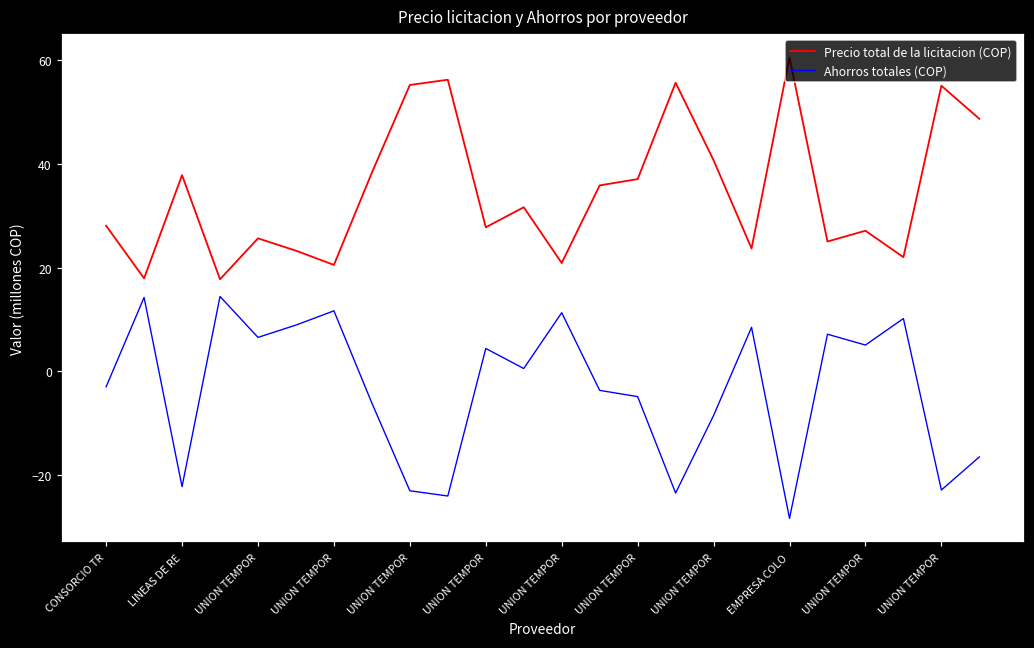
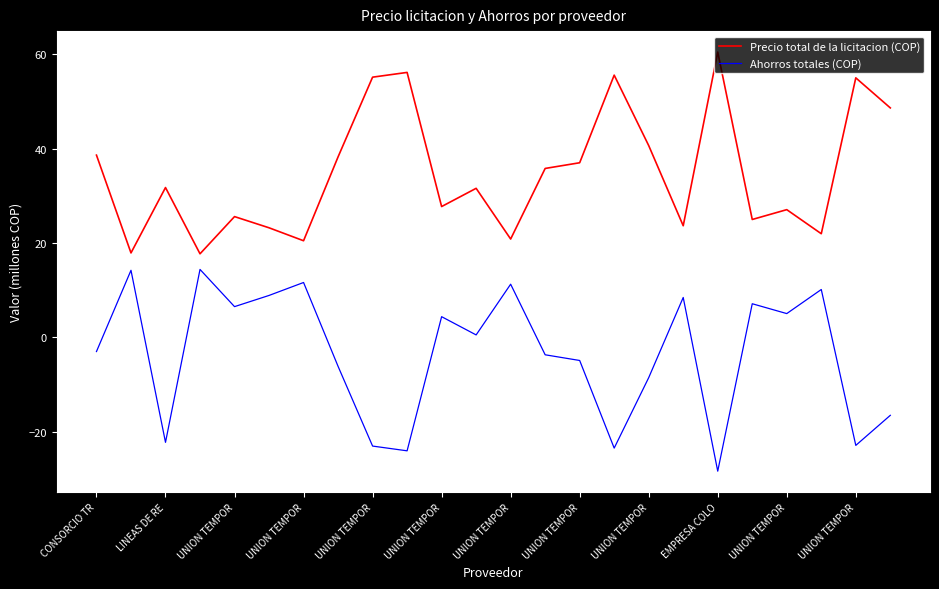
  {
    "Precio total de la licitacion (COP)": {
-     "CONSORCIO TR": 28,
-     "LINEAS DE RE": 38
+     "CONSORCIO TR": 39,
+     "LINEAS DE RE": 32
    },
    "Ahorros totales (COP)": {
      "CONSORCIO TR": -3,
      "LINEAS DE RE": -22,
      "EMPRESA COLO": -28
    }
  }
